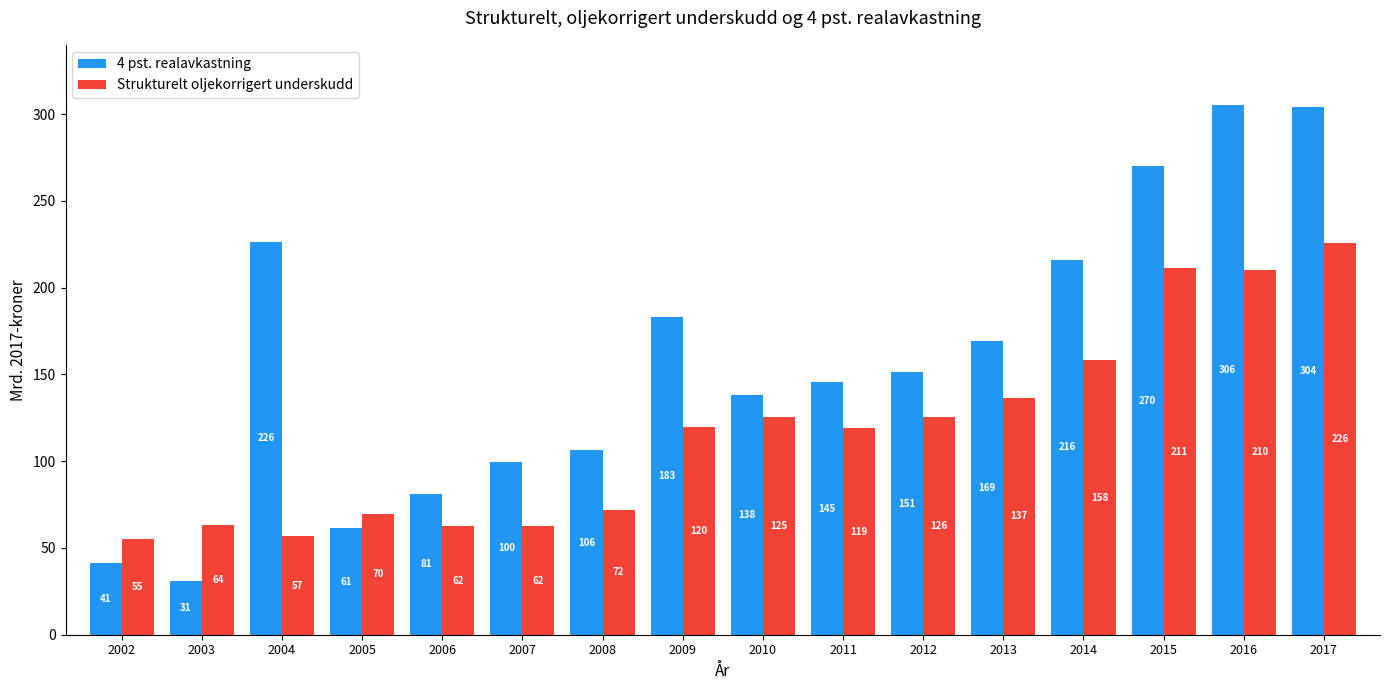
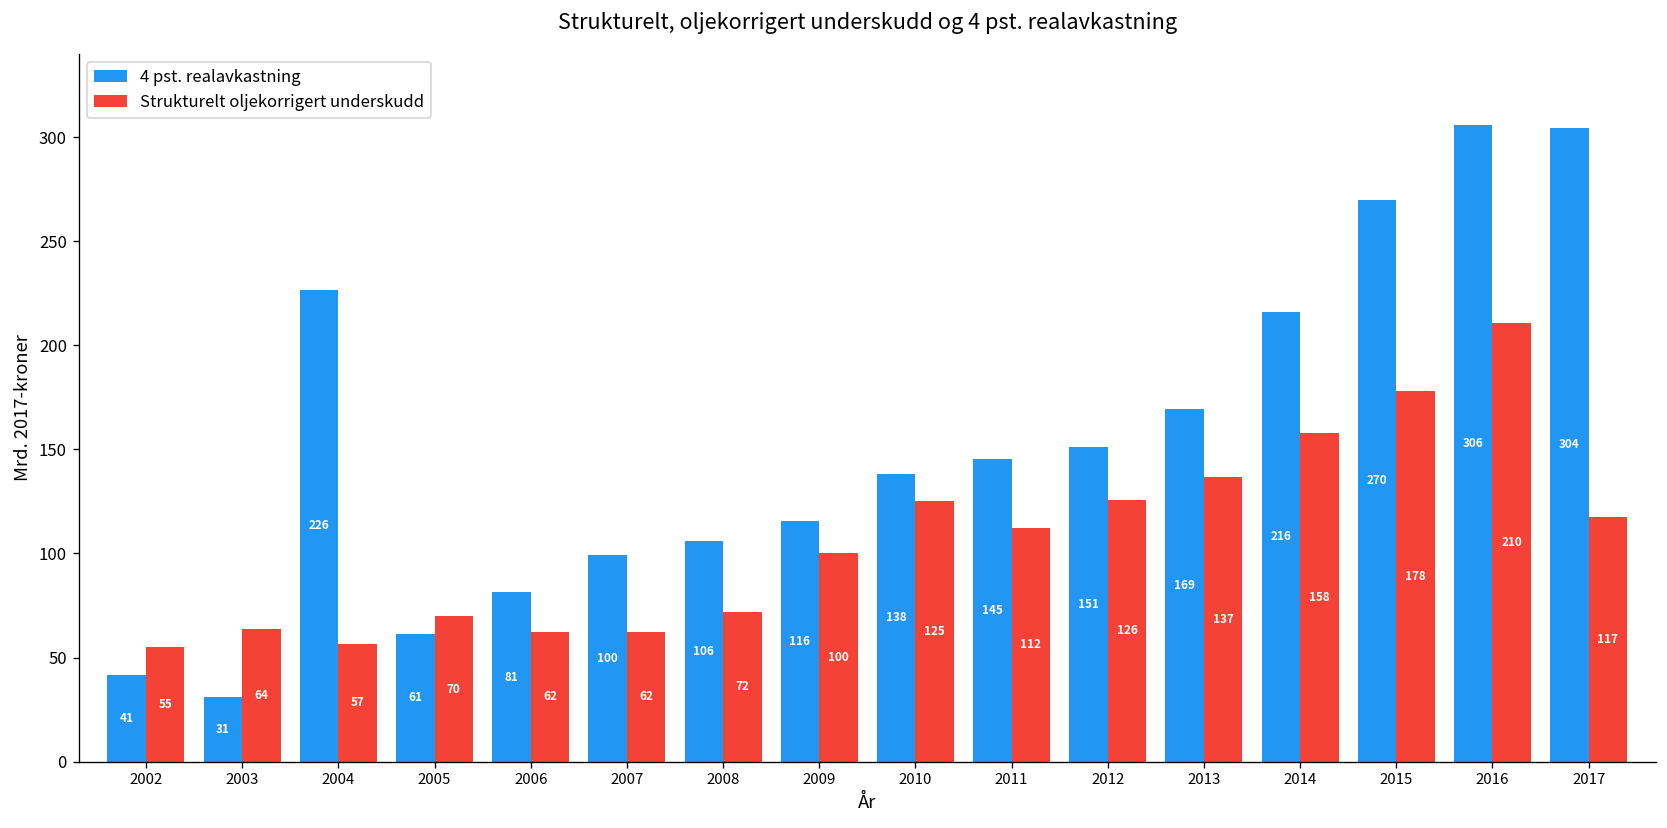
  {
    "4 pst. realavkastning": {
      "2002": 41,
      "2003": 31,
      "2004": 226,
      "2005": 61,
      "2006": 81,
      "2007": 100,
      "2008": 106,
-     "2009": 183,
+     "2009": 116,
      "2010": 138,
      "2011": 145,
      "2012": 151,
      "2013": 169,
      "2014": 216,
      "2015": 270,
      "2016": 306,
      "2017": 304
    },
    "Strukturelt oljekorrigert underskudd": {
      "2002": 55,
      "2003": 64,
      "2004": 57,
      "2005": 70,
      "2006": 62,
      "2007": 62,
      "2008": 72,
-     "2009": 120,
+     "2009": 100,
      "2010": 125,
-     "2011": 119,
+     "2011": 112,
      "2012": 126,
      "2013": 137,
      "2014": 158,
-     "2015": 211,
+     "2015": 178,
      "2016": 210,
-     "2017": 226
+     "2017": 117
    }
  }
